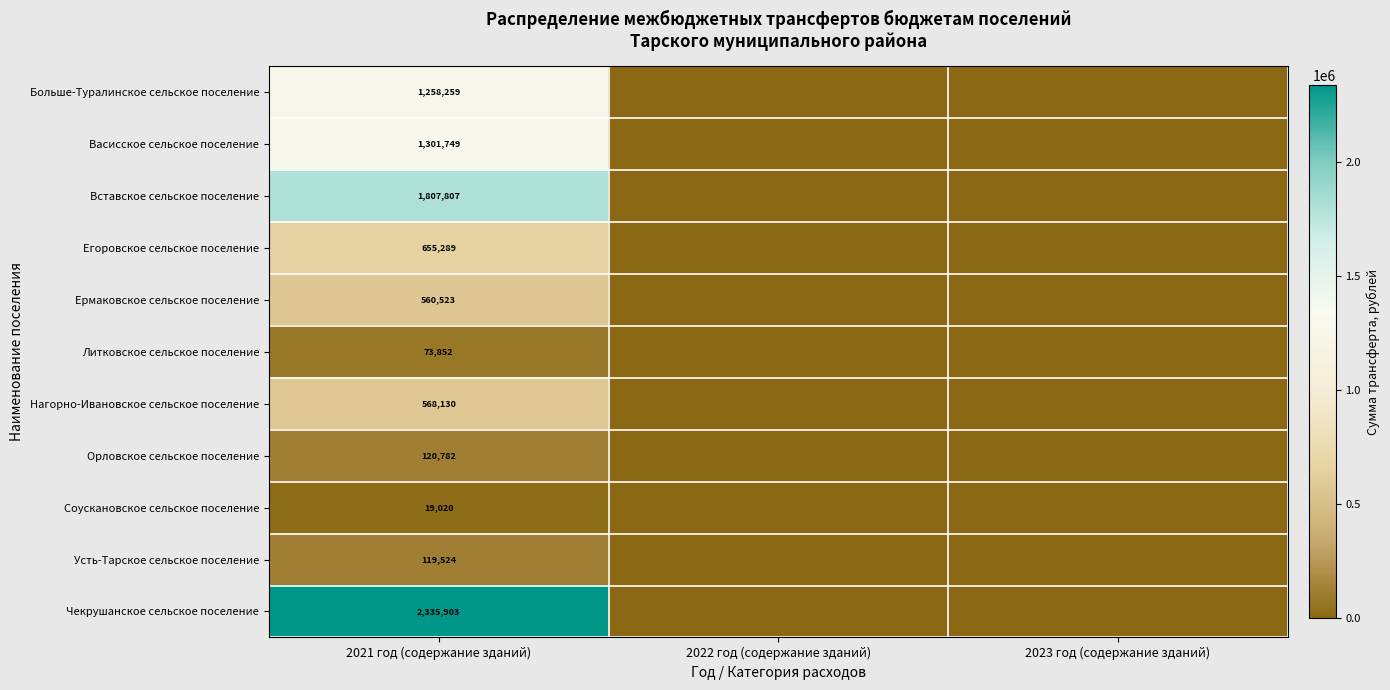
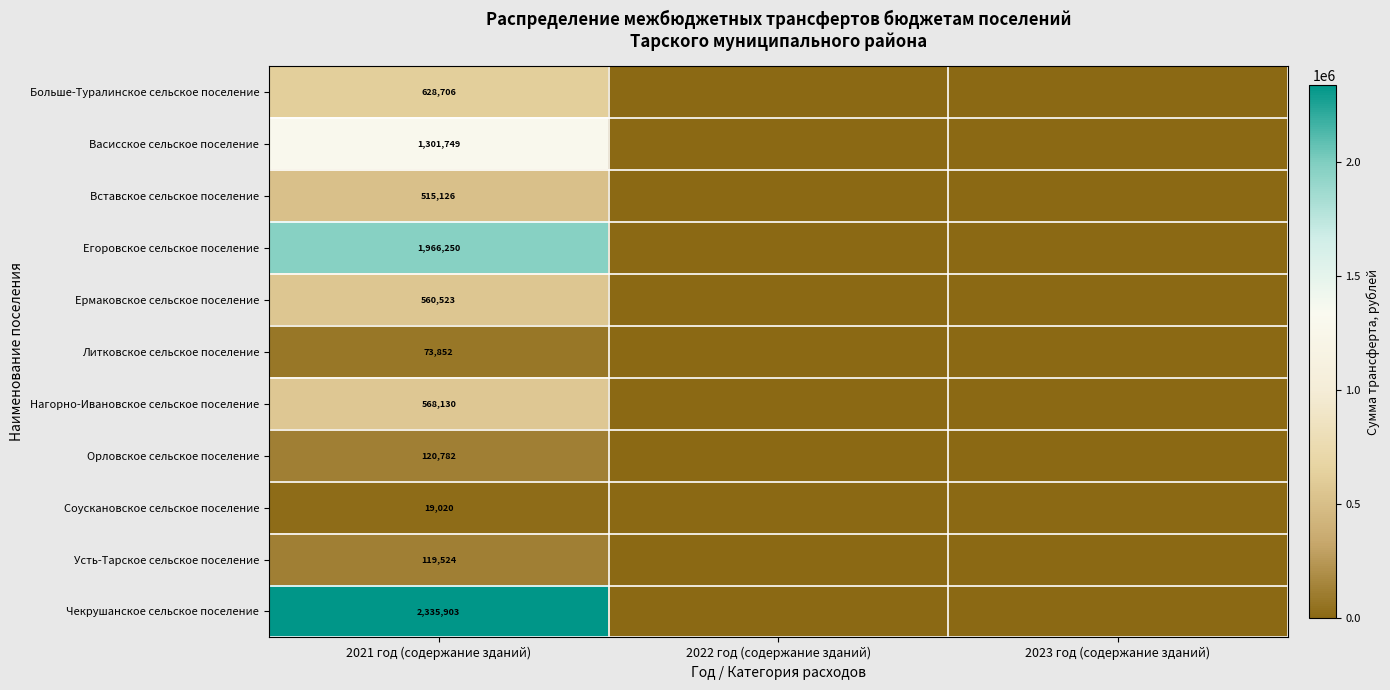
  {
    "Больше-Туралинское сельское поселение": {
-     "2021 год (содержание зданий)": "1,258,259"
+     "2021 год (содержание зданий)": "628,706"
    },
    "Васисское сельское поселение": {
      "2021 год (содержание зданий)": "1,301,749"
    },
    "Вставское сельское поселение": {
-     "2021 год (содержание зданий)": "1,807,807"
+     "2021 год (содержание зданий)": "515,126"
    },
    "Егоровское сельское поселение": {
-     "2021 год (содержание зданий)": "655,289"
+     "2021 год (содержание зданий)": "1,966,250"
    },
    "Ермаковское сельское поселение": {
      "2021 год (содержание зданий)": "560,523"
    },
    "Литковское сельское поселение": {
      "2021 год (содержание зданий)": "73,852"
    },
    "Нагорно-Ивановское сельское поселение": {
      "2021 год (содержание зданий)": "568,130"
    },
    "Орловское сельское поселение": {
      "2021 год (содержание зданий)": "120,782"
    },
    "Соускановское сельское поселение": {
      "2021 год (содержание зданий)": "19,020"
    },
    "Усть-Тарское сельское поселение": {
      "2021 год (содержание зданий)": "119,524"
    },
    "Чекрушанское сельское поселение": {
      "2021 год (содержание зданий)": "2,335,903"
    }
  }
